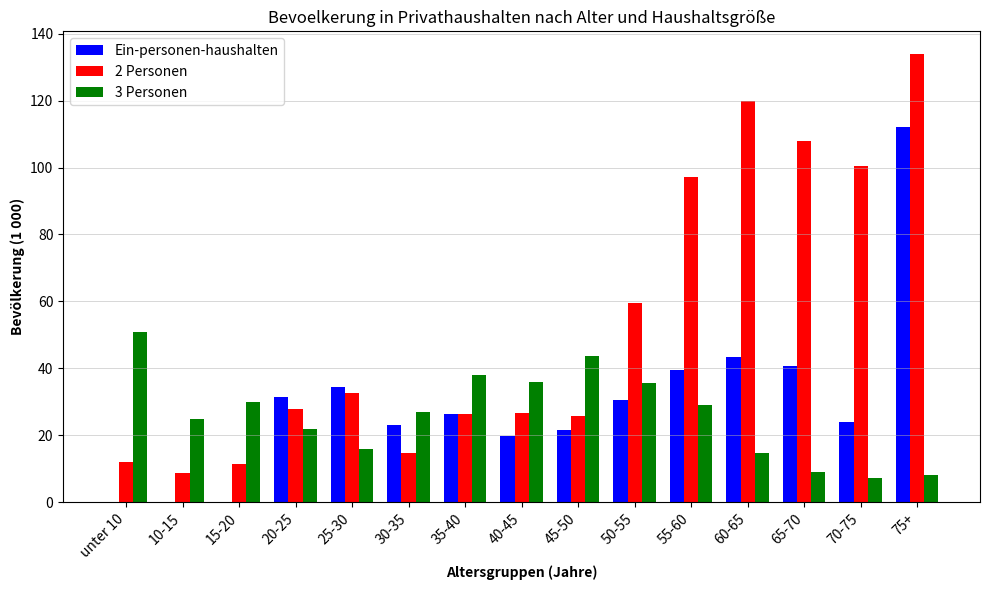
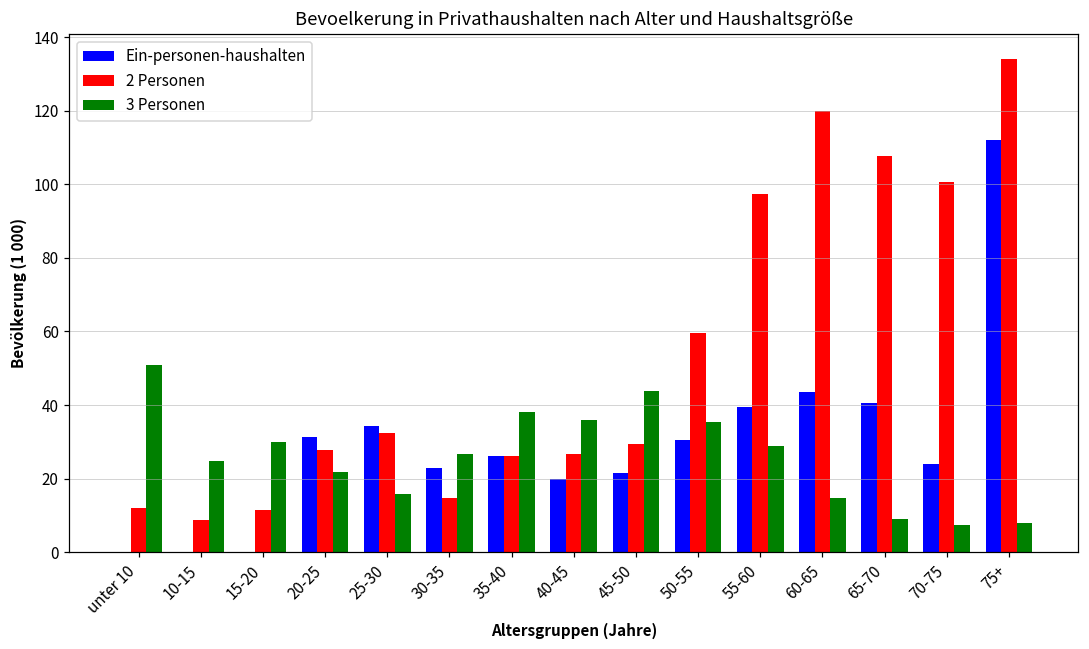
  {
    "Ein-personen-haushalten": {
      "unter 10": 0,
      "10-15": 0,
      "15-20": 0,
      "20-25": 31,
      "25-30": 34,
      "30-35": 23,
      "35-40": 26,
      "40-45": 20,
      "45-50": 22,
      "50-55": 31,
      "55-60": 40,
      "60-65": 44,
      "65-70": 41,
      "70-75": 24,
      "75+": 112
    },
    "2 Personen": {
      "unter 10": 12,
      "10-15": 9,
      "15-20": 12,
      "20-25": 28,
      "25-30": 33,
      "30-35": 15,
      "35-40": 26,
      "40-45": 27,
-     "45-50": 26,
+     "45-50": 29,
      "50-55": 60,
      "55-60": 97,
      "60-65": 120,
      "65-70": 108,
      "70-75": 101,
      "75+": 134
    },
    "3 Personen": {
      "unter 10": 51,
      "10-15": 25,
      "15-20": 30,
      "20-25": 22,
      "25-30": 16,
      "30-35": 27,
      "35-40": 38,
      "40-45": 36,
      "45-50": 44,
      "50-55": 36,
      "55-60": 29,
      "60-65": 15,
      "65-70": 9,
      "70-75": 7,
      "75+": 8
    }
  }
